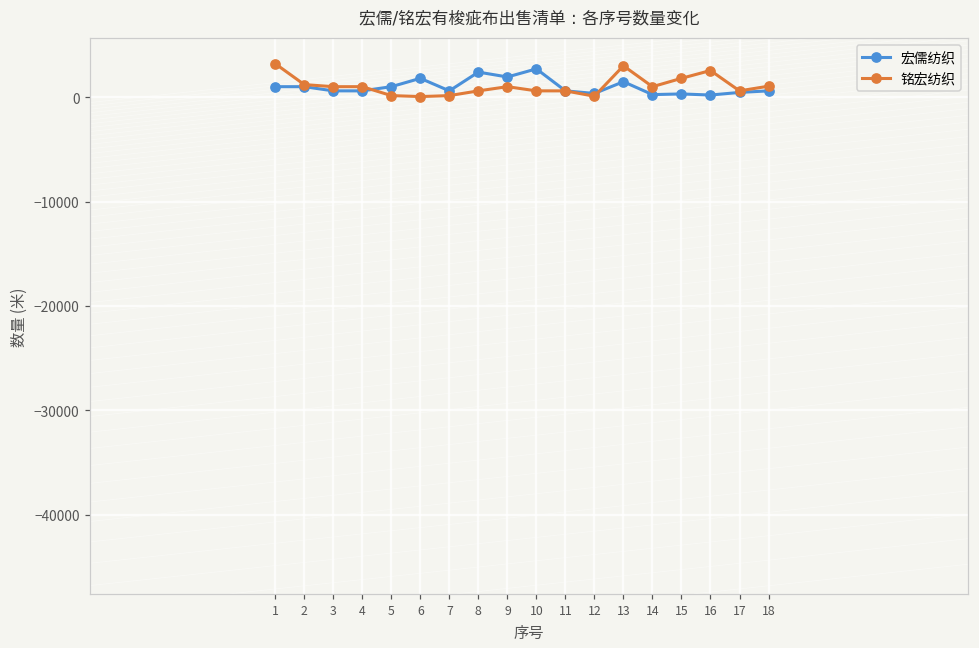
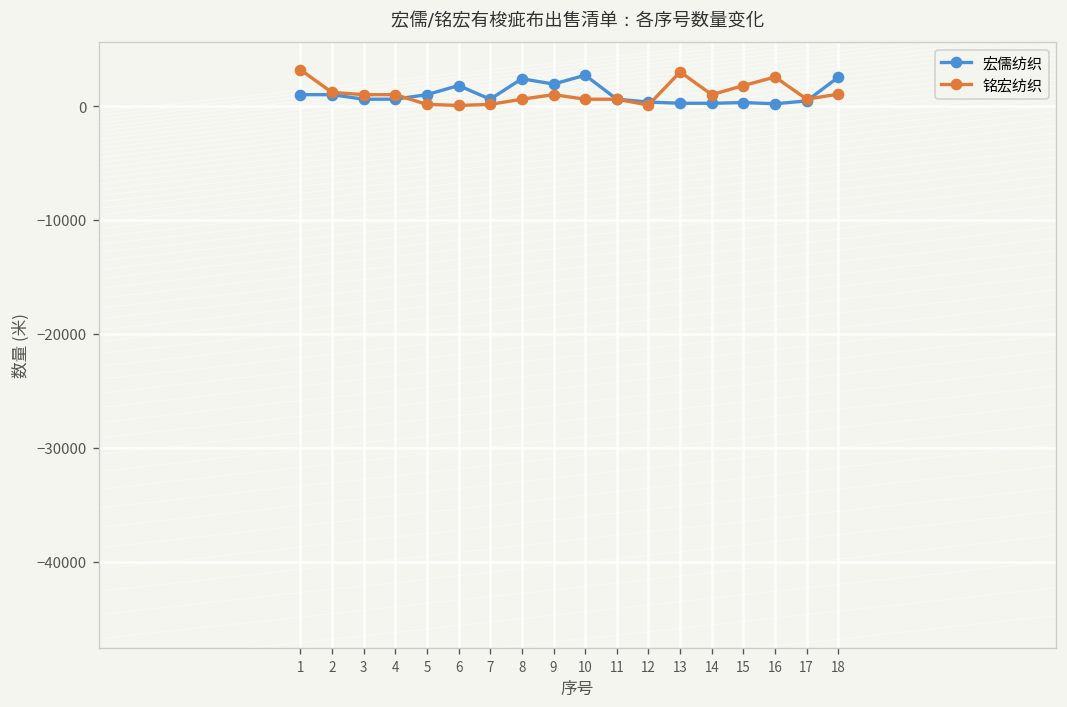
  {
    "宏儒纺织": {
      "1": 1000,
      "3": 1000,
      "4": 1000,
      "5": 1000,
      "6": 2000,
      "7": 1000,
      "8": 2000,
      "9": 2000,
      "10": 3000,
-     "13": 1000,
+     "13": 0,
      "14": 0,
      "15": 0,
      "16": 0,
-     "18": 1000
+     "18": 3000
    },
    "铭宏纺织": {
      "1": 3000,
      "3": 1000,
      "4": 1000,
      "5": 0,
      "6": 0,
      "7": 0,
      "8": 1000,
      "9": 1000,
      "10": 1000,
      "13": 3000,
      "14": 1000,
      "15": 2000,
      "16": 3000,
      "18": 1000
    }
  }
